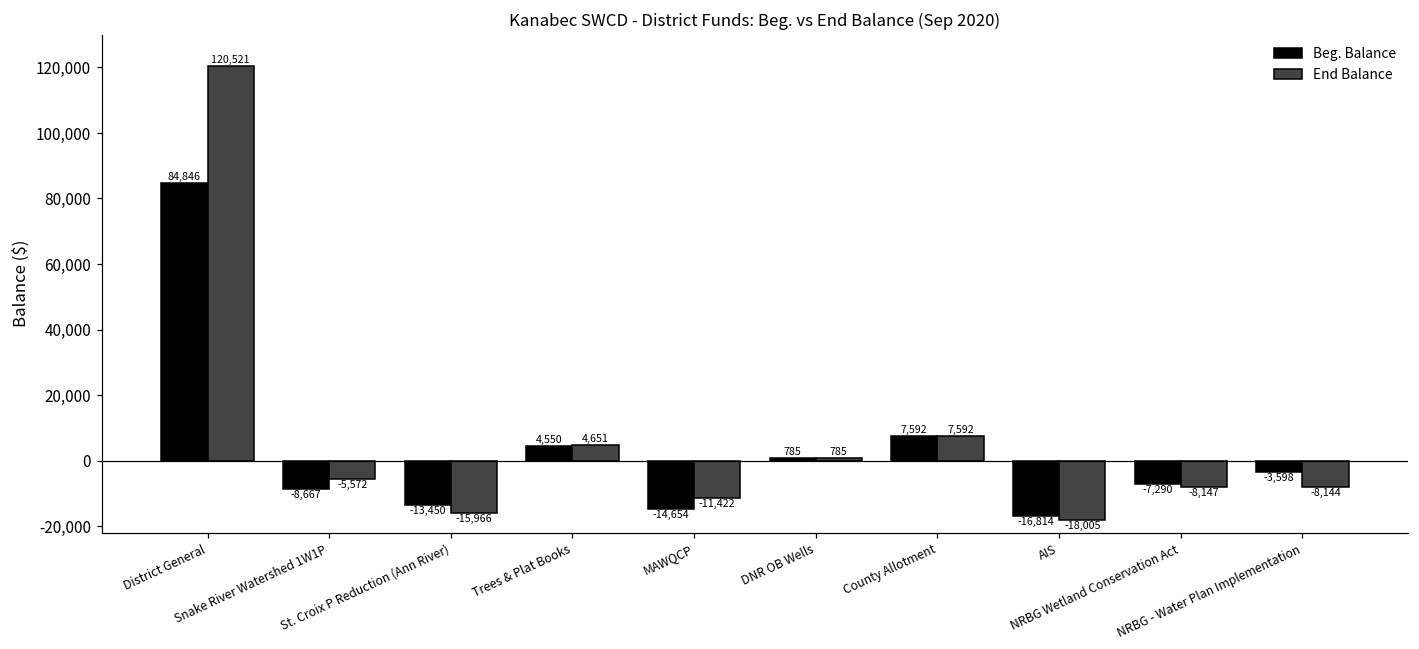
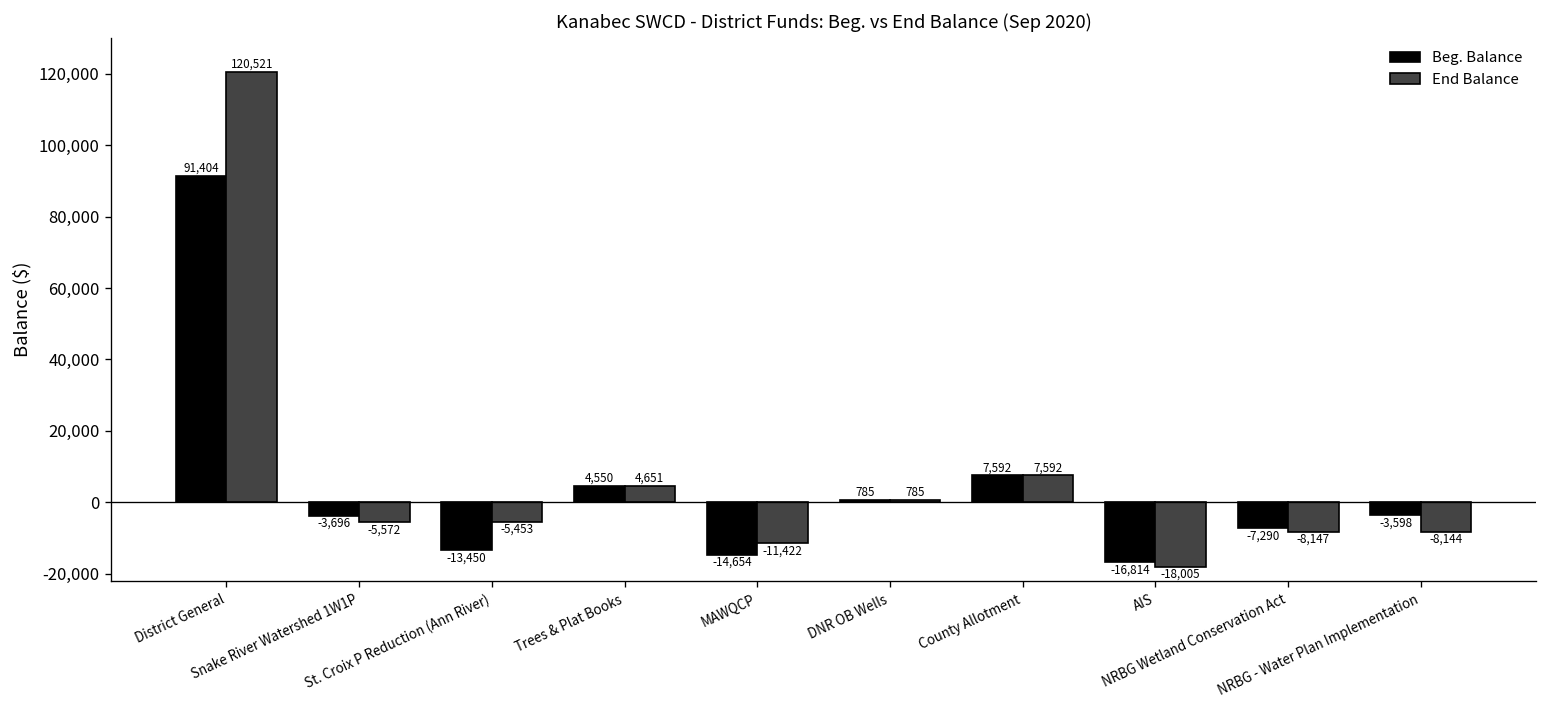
  {
    "Beg. Balance": {
-     "District General": "84,846",
-     "Snake River Watershed 1W1P": "-8,667",
+     "District General": "91,404",
+     "Snake River Watershed 1W1P": "-3,696",
      "St. Croix P Reduction (Ann River)": "-13,450",
      "Trees & Plat Books": "4,550",
      "MAWQCP": "-14,654",
      "DNR OB Wells": "785",
      "County Allotment": "7,592",
      "AIS": "-16,814",
      "NRBG Wetland Conservation Act": "-7,290",
      "NRBG - Water Plan Implementation": "-3,598"
    },
    "End Balance": {
      "District General": "120,521",
      "Snake River Watershed 1W1P": "-5,572",
-     "St. Croix P Reduction (Ann River)": "-15,966",
+     "St. Croix P Reduction (Ann River)": "-5,453",
      "Trees & Plat Books": "4,651",
      "MAWQCP": "-11,422",
      "DNR OB Wells": "785",
      "County Allotment": "7,592",
      "AIS": "-18,005",
      "NRBG Wetland Conservation Act": "-8,147",
      "NRBG - Water Plan Implementation": "-8,144"
    }
  }
